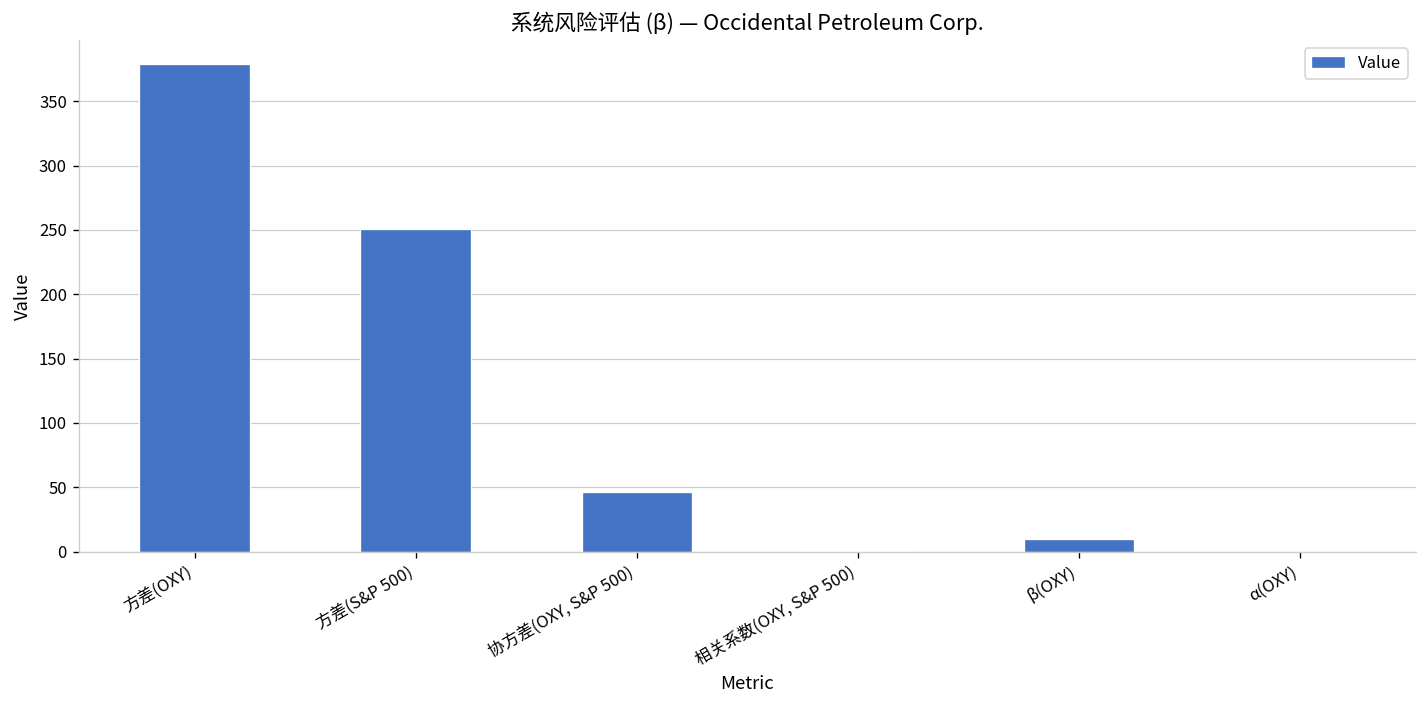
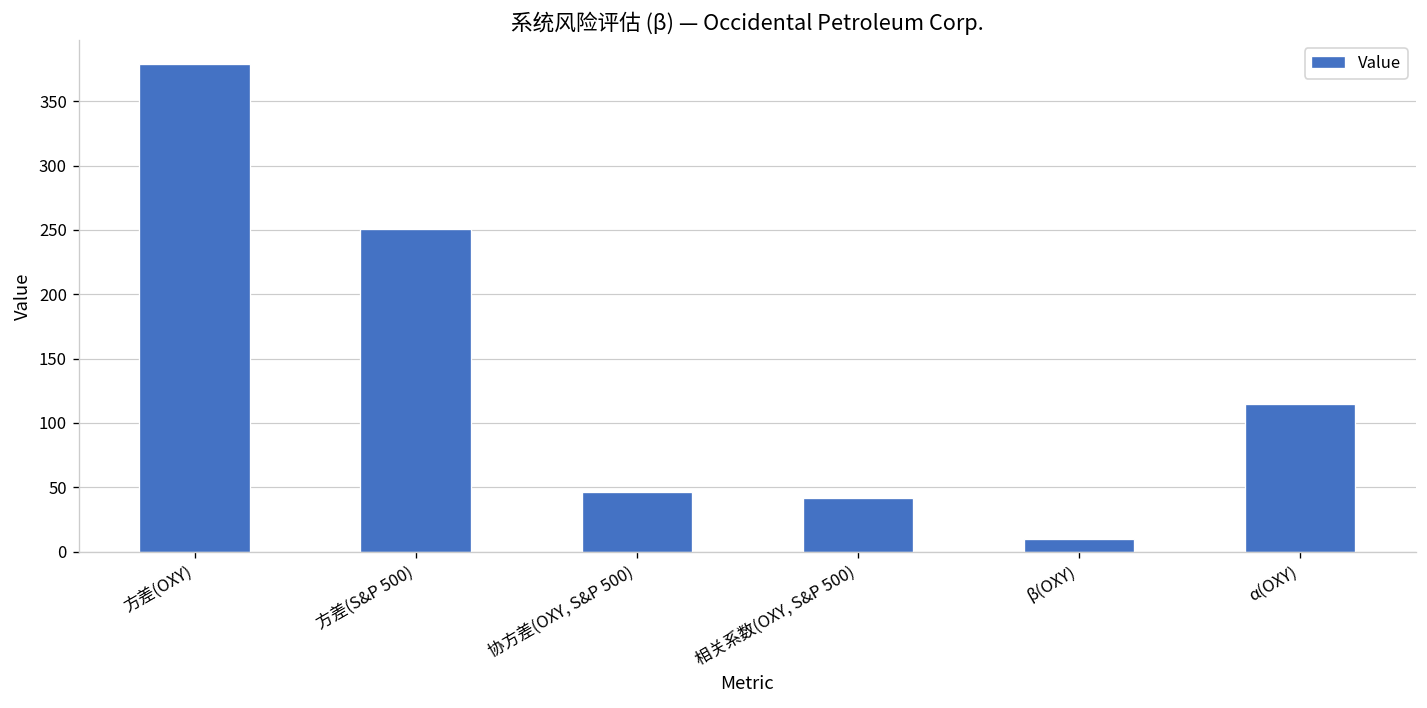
  {
    "方差(OXY)": 379,
    "方差(S&P 500)": 251,
    "协方差(OXY, S&P 500)": 47,
-   "相关系数(OXY, S&P 500)": 0,
+   "相关系数(OXY, S&P 500)": 42,
    "β(OXY)": 10,
-   "α(OXY)": 0
+   "α(OXY)": 115
  }
